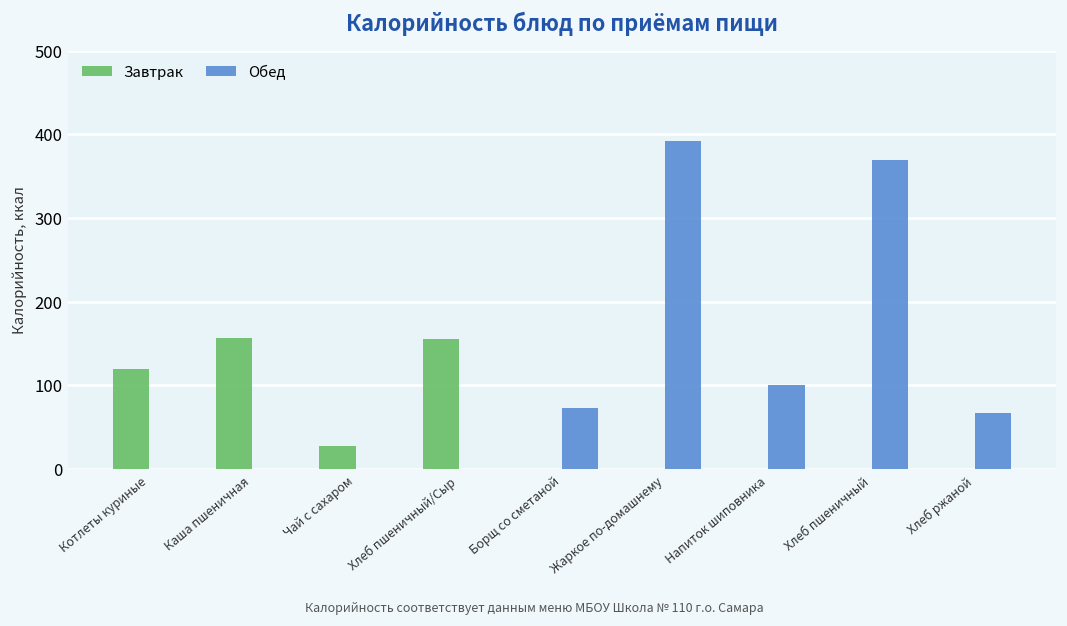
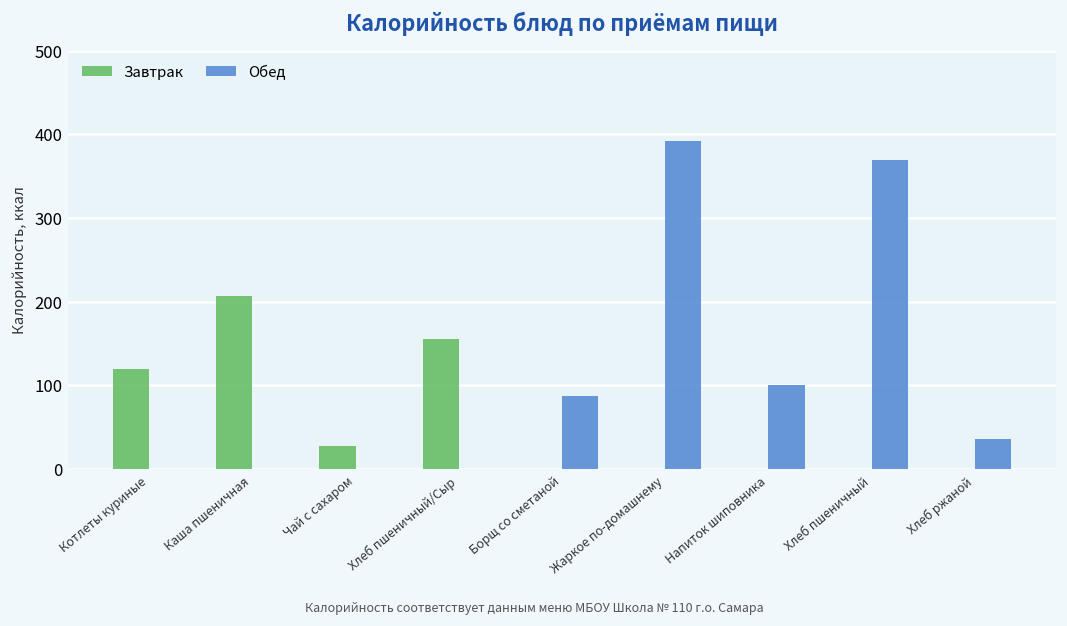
  {
    "Завтрак": {
      "Котлеты куриные": 120,
-     "Каша пшеничная": 160,
+     "Каша пшеничная": 210,
      "Чай с сахаром": 30,
      "Хлеб пшеничный/Сыр": 160,
      "Борщ со сметаной": 0,
      "Жаркое по-домашнему": 0,
      "Напиток шиповника": 0,
      "Хлеб пшеничный": 0,
      "Хлеб ржаной": 0
    },
    "Обед": {
      "Котлеты куриные": 0,
      "Каша пшеничная": 0,
      "Чай с сахаром": 0,
      "Хлеб пшеничный/Сыр": 0,
-     "Борщ со сметаной": 70,
+     "Борщ со сметаной": 90,
      "Жаркое по-домашнему": 390,
      "Напиток шиповника": 100,
      "Хлеб пшеничный": 370,
-     "Хлеб ржаной": 70
+     "Хлеб ржаной": 40
    }
  }
